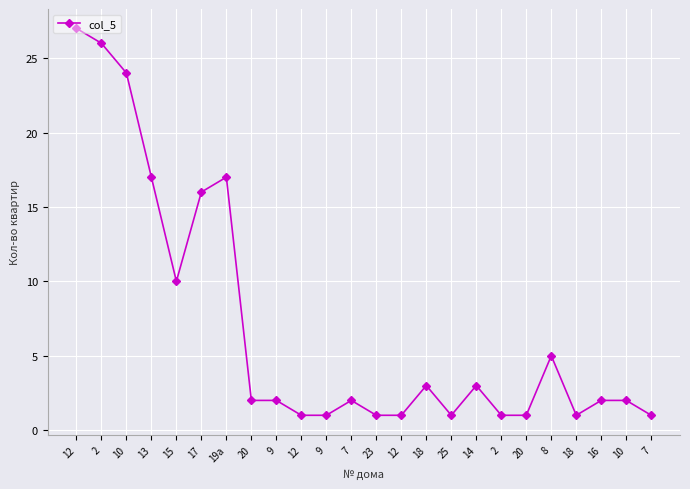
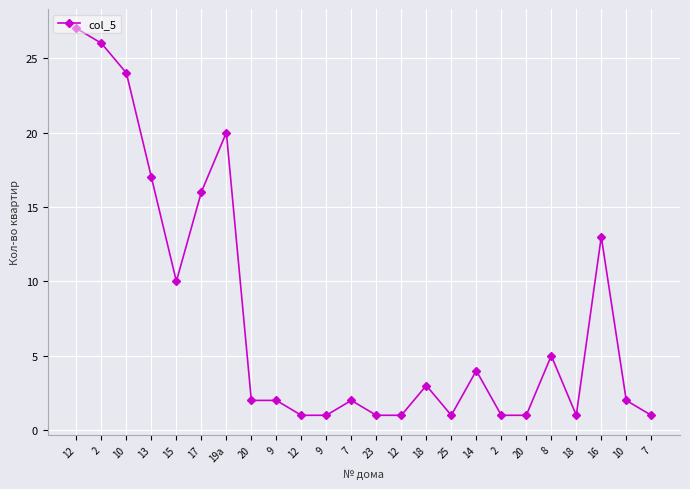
  {
    "13": 17,
    "15": 10,
    "17": 16,
-   "19а": 17,
+   "19а": 20,
    "23": 1,
    "25": 1,
-   "14": 3,
+   "14": 4,
    "8": 5,
-   "16": 2
+   "16": 13
  }
